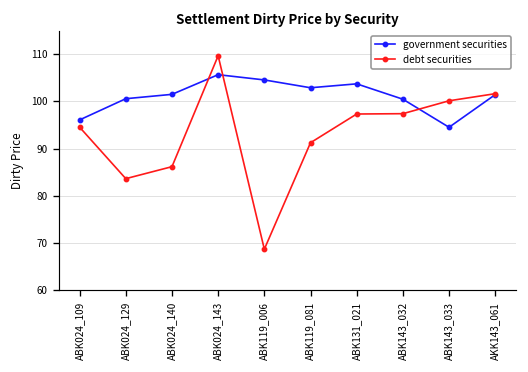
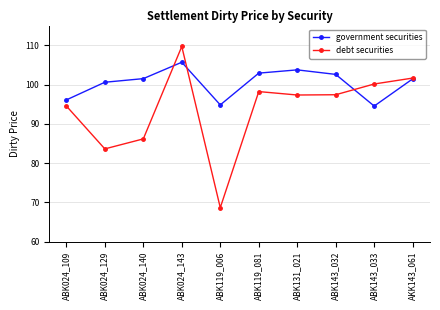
  {
    "government securities": {
      "ABK024_109": 96,
      "ABK024_129": 101,
      "ABK024_140": 101,
      "ABK024_143": 106,
-     "ABK119_006": 105,
+     "ABK119_006": 95,
      "ABK119_081": 103,
      "ABK131_021": 104,
-     "ABK143_032": 100,
+     "ABK143_032": 103,
      "ABK143_033": 95
    },
    "debt securities": {
      "ABK024_109": 95,
      "ABK024_129": 84,
      "ABK024_140": 86,
      "ABK024_143": 110,
      "ABK119_006": 69,
-     "ABK119_081": 91,
+     "ABK119_081": 98,
      "ABK131_021": 97,
      "ABK143_032": 97,
      "ABK143_033": 100
    }
  }
